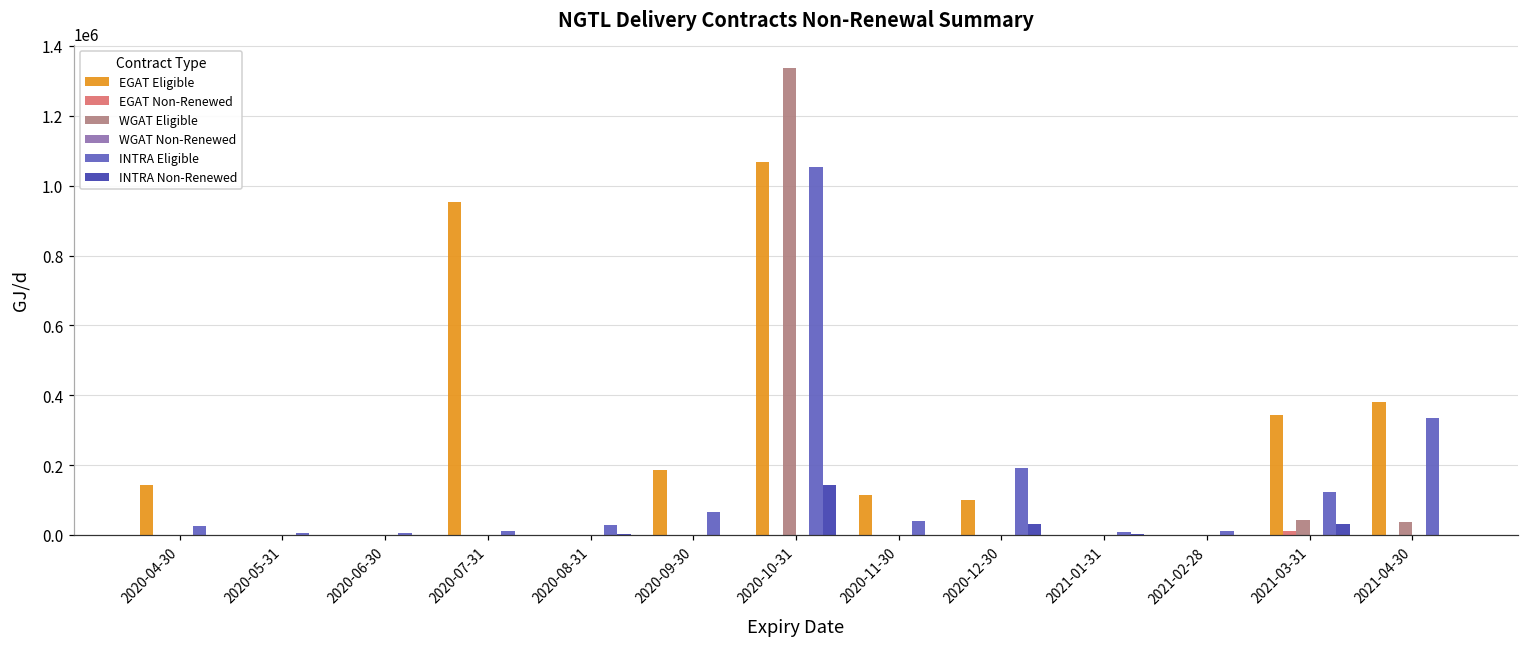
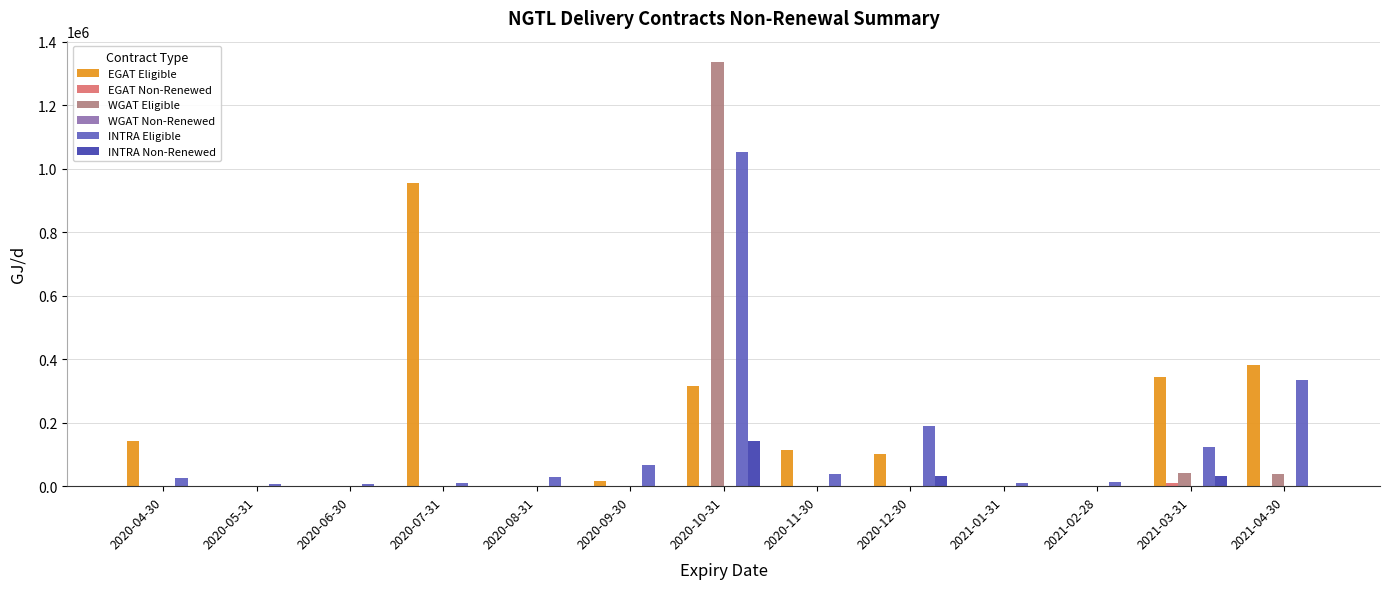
  {
    "EGAT Eligible": {
      "2020-04-30": 140000,
      "2020-05-31": 0,
      "2020-06-30": 0,
      "2020-07-31": 950000,
      "2020-08-31": 0,
-     "2020-09-30": 190000,
-     "2020-10-31": 1070000,
+     "2020-09-30": 20000,
+     "2020-10-31": 320000,
      "2020-11-30": 110000,
      "2020-12-30": 100000,
      "2021-01-31": 0,
      "2021-02-28": 0,
      "2021-03-31": 340000,
      "2021-04-30": 380000
    }
  }
